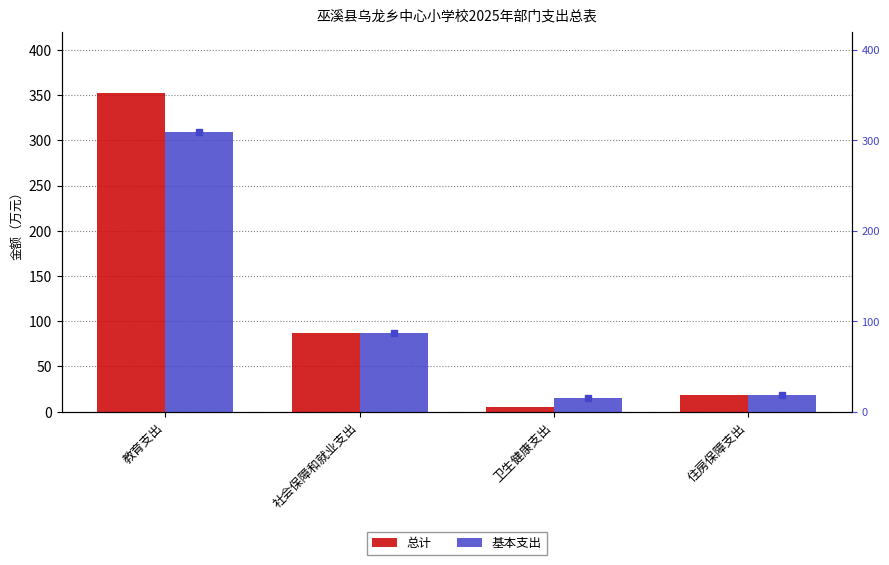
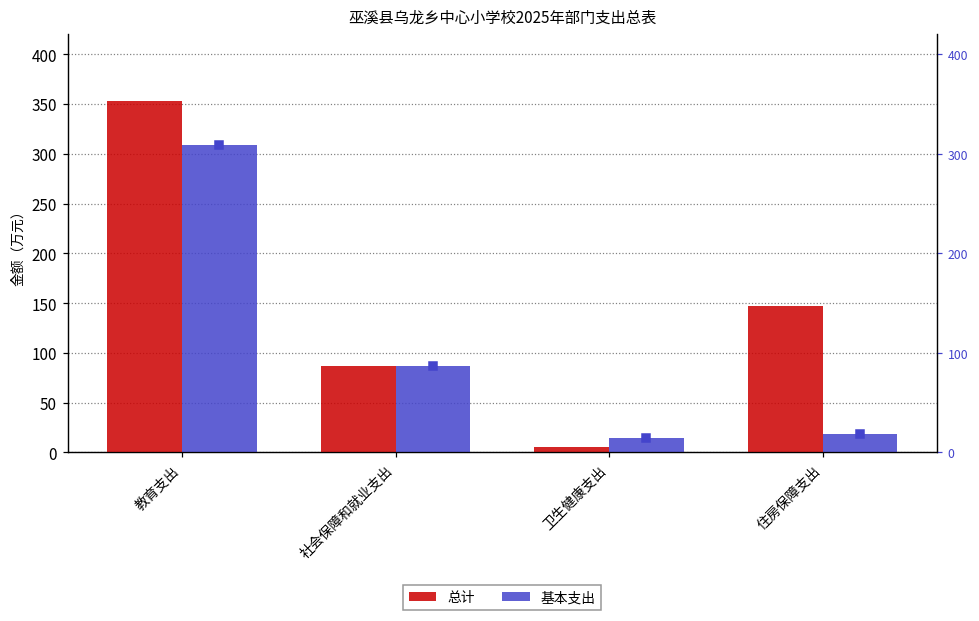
  {
    "总计": {
      "教育支出": 350,
      "社会保障和就业支出": 90,
      "卫生健康支出": 0,
-     "住房保障支出": 20
+     "住房保障支出": 150
    }
  }
